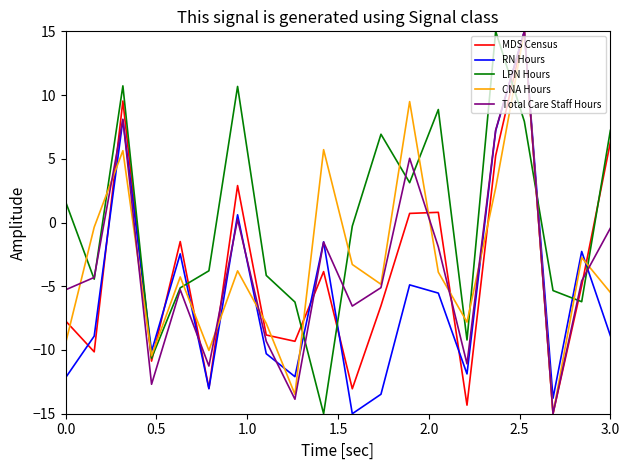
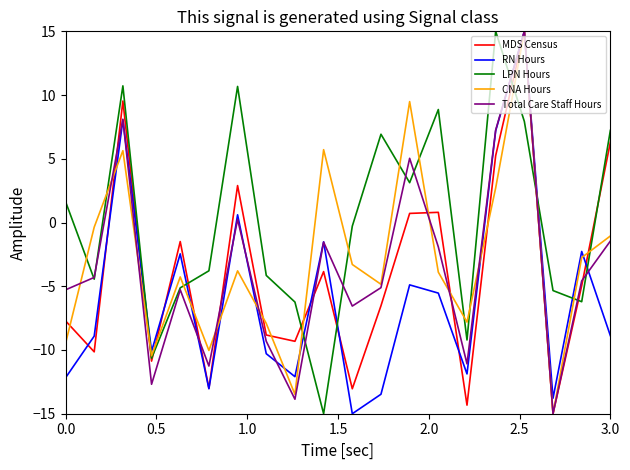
  {
    "MDS Census": {
      "0.0": -7.7,
      "3.0": 6.3
    },
    "RN Hours": {
      "0.0": -12.2,
      "3.0": -8.9
    },
    "LPN Hours": {
      "0.0": 1.6,
      "3.0": 7.2
    },
    "CNA Hours": {
      "0.0": -9.5,
-     "3.0": -5.5
+     "3.0": -1.1
    },
    "Total Care Staff Hours": {
      "0.0": -5.3,
-     "3.0": -0.4
+     "3.0": -1.5
    }
  }
